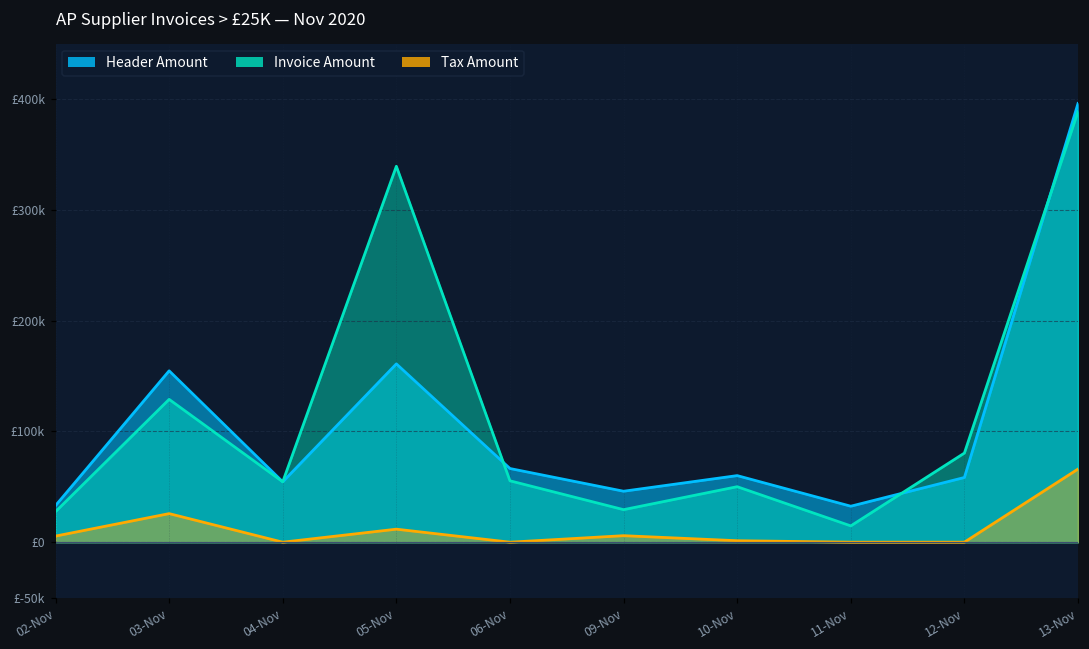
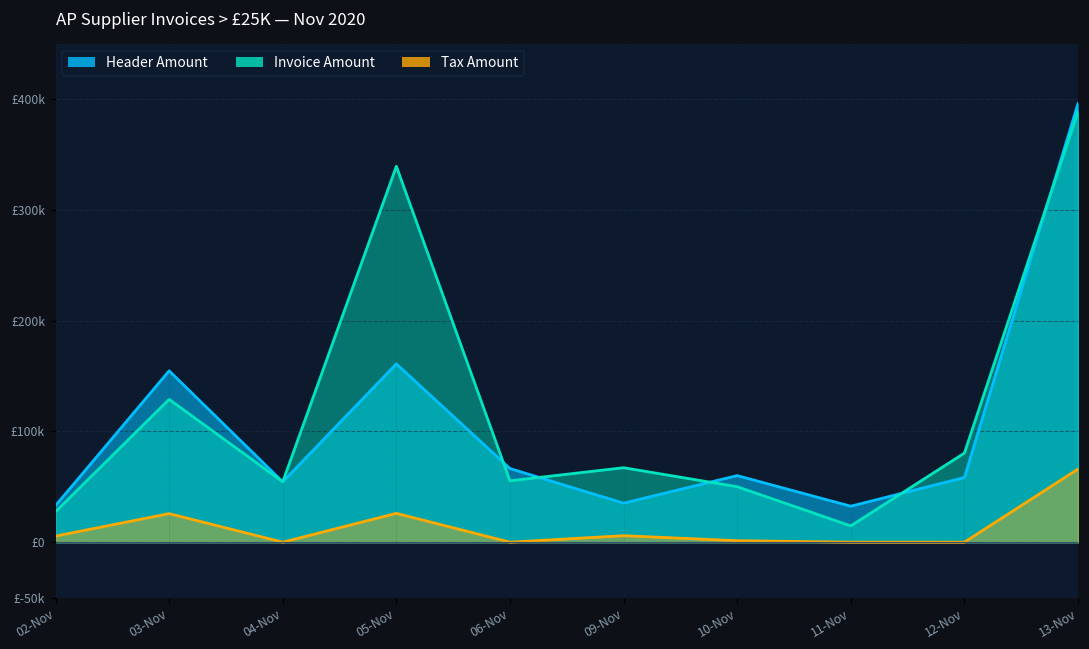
  {
    "Header Amount": {
      "02-Nov": "£33000",
      "03-Nov": "£155000",
      "05-Nov": "£161000",
      "06-Nov": "£66000",
-     "09-Nov": "£46000",
+     "09-Nov": "£35000",
      "10-Nov": "£60000",
      "11-Nov": "£32000",
      "12-Nov": "£58000",
      "13-Nov": "£396000"
    },
    "Invoice Amount": {
      "02-Nov": "£28000",
      "03-Nov": "£129000",
      "05-Nov": "£339000",
      "06-Nov": "£55000",
-     "09-Nov": "£29000",
+     "09-Nov": "£67000",
      "10-Nov": "£50000",
      "11-Nov": "£15000",
      "12-Nov": "£80000",
      "13-Nov": "£389000"
    },
    "Tax Amount": {
      "02-Nov": "£6000",
      "03-Nov": "£26000",
      "04-Nov": "£0",
-     "05-Nov": "£12000",
+     "05-Nov": "£26000",
      "06-Nov": "£0",
      "09-Nov": "£6000",
      "10-Nov": "£1000",
      "11-Nov": "£0",
      "12-Nov": "£0",
      "13-Nov": "£66000"
    }
  }
